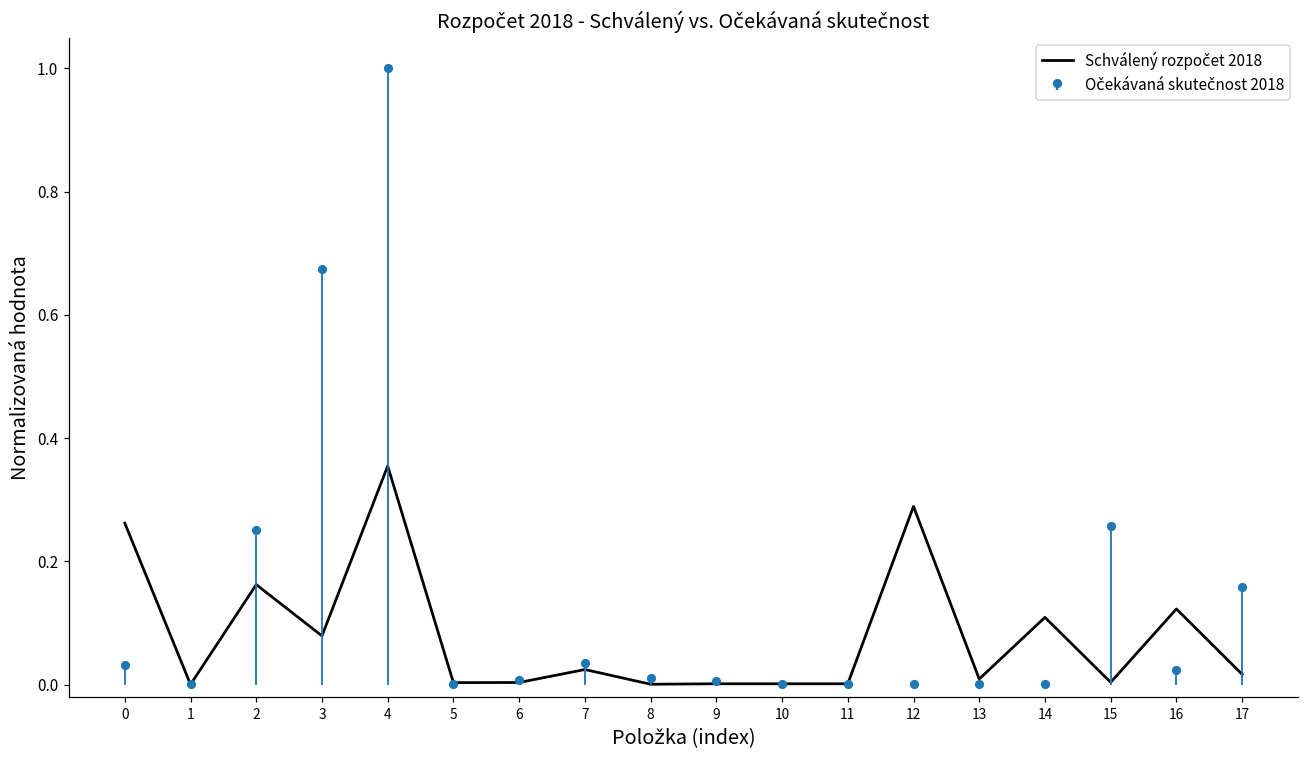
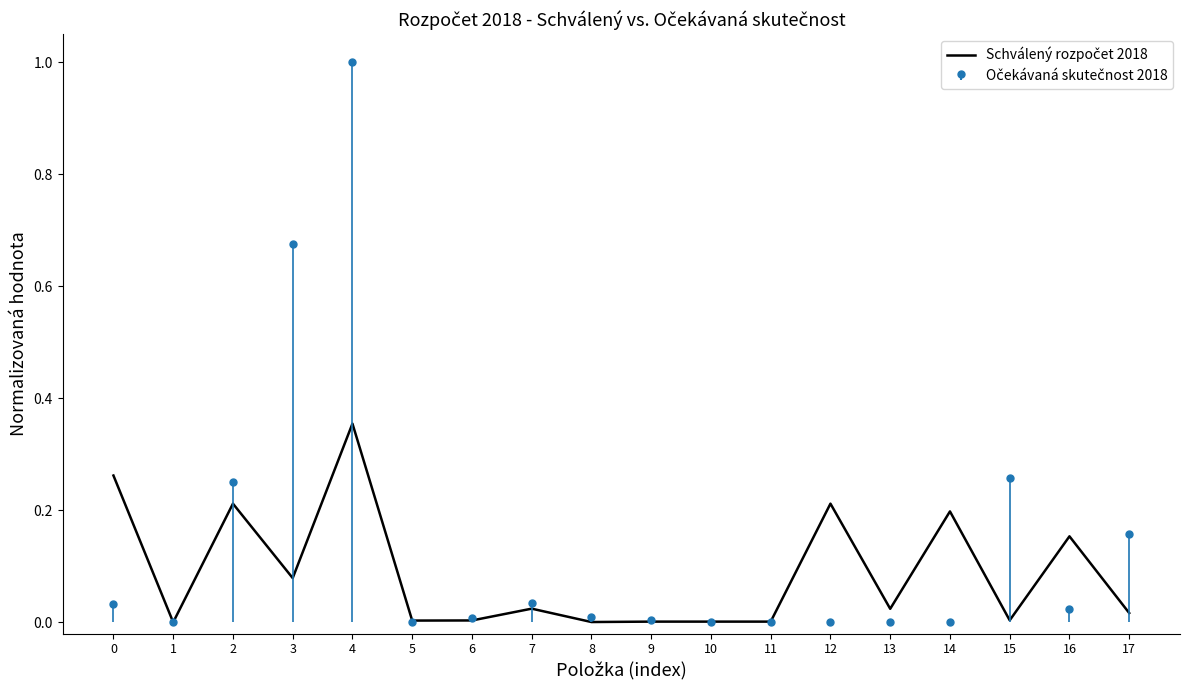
  {
    "Schválený rozpočet 2018": {
      "0": 0.26,
-     "2": 0.16,
+     "2": 0.21,
      "3": 0.08,
      "4": 0.35,
      "6": 0.00,
      "7": 0.02,
      "8": 0.00,
-     "12": 0.29,
-     "13": 0.01,
-     "14": 0.11,
+     "12": 0.21,
+     "13": 0.02,
+     "14": 0.20,
      "15": 0.00,
-     "16": 0.12,
+     "16": 0.15,
      "17": 0.02
    }
  }
